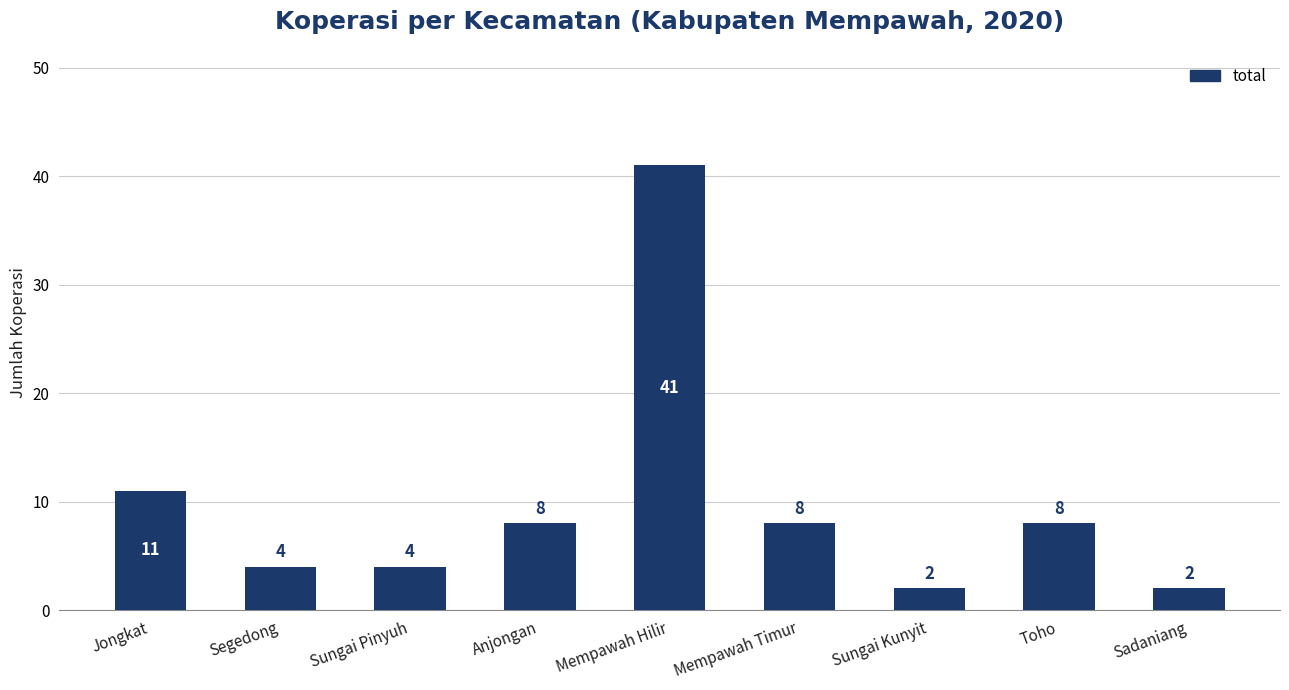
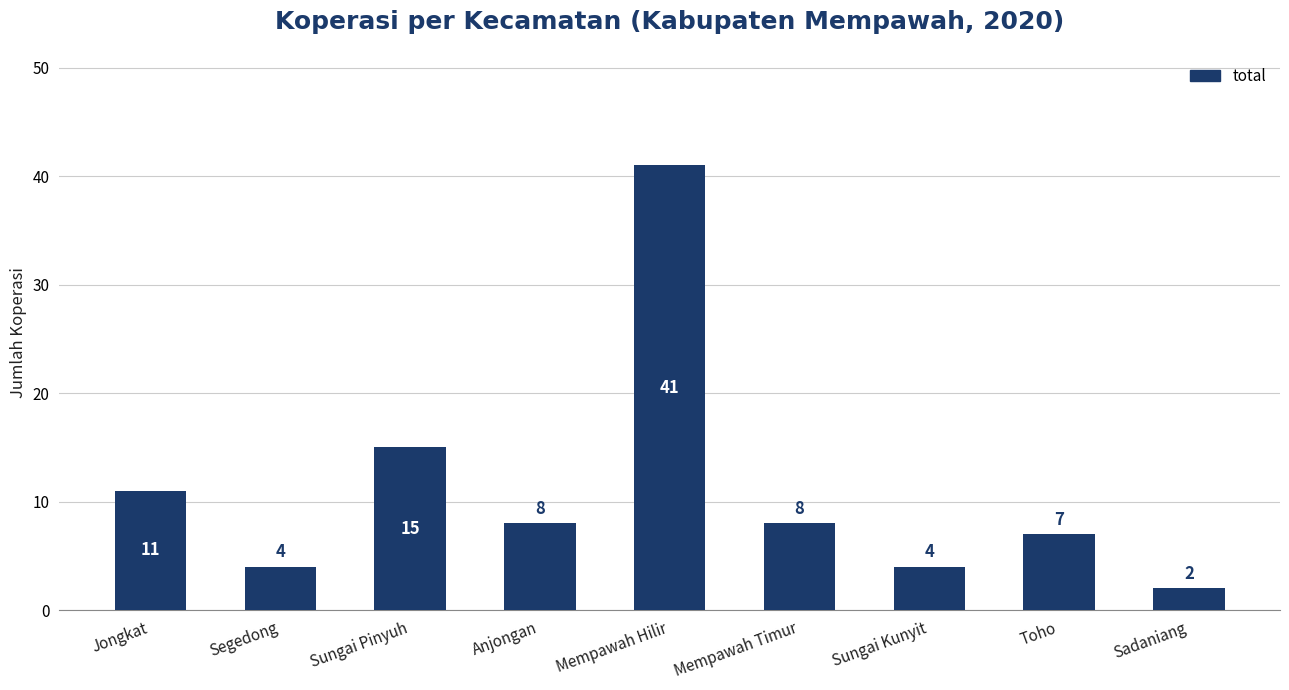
  {
    "Jongkat": 11,
    "Segedong": 4,
-   "Sungai Pinyuh": 4,
+   "Sungai Pinyuh": 15,
    "Anjongan": 8,
    "Mempawah Hilir": 41,
    "Mempawah Timur": 8,
-   "Sungai Kunyit": 2,
-   "Toho": 8,
+   "Sungai Kunyit": 4,
+   "Toho": 7,
    "Sadaniang": 2
  }
